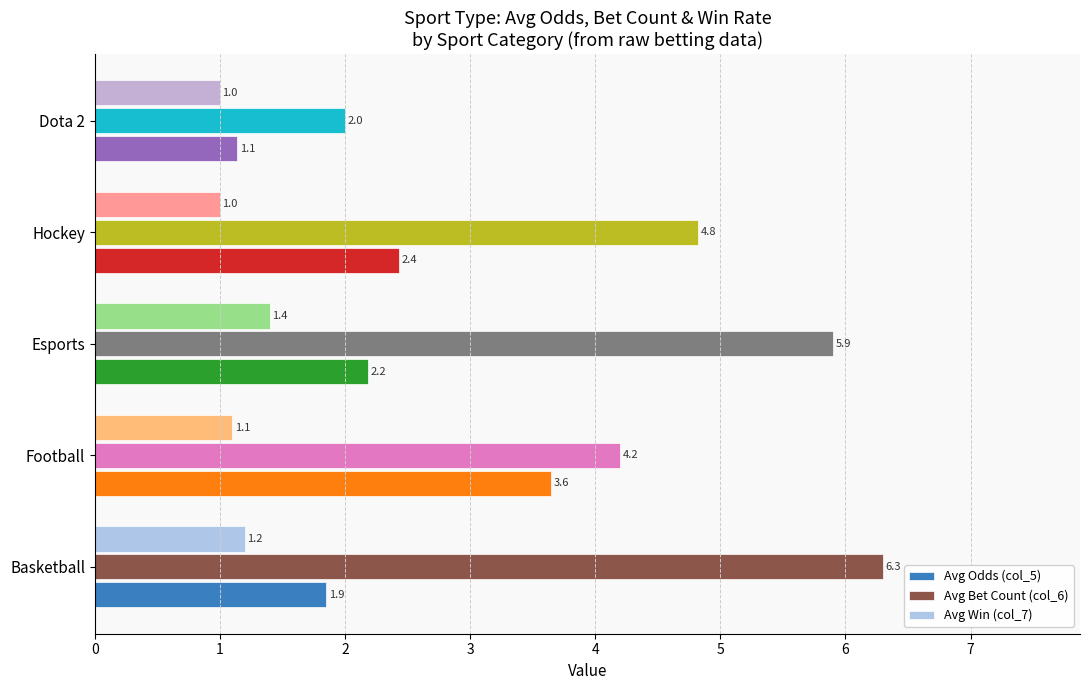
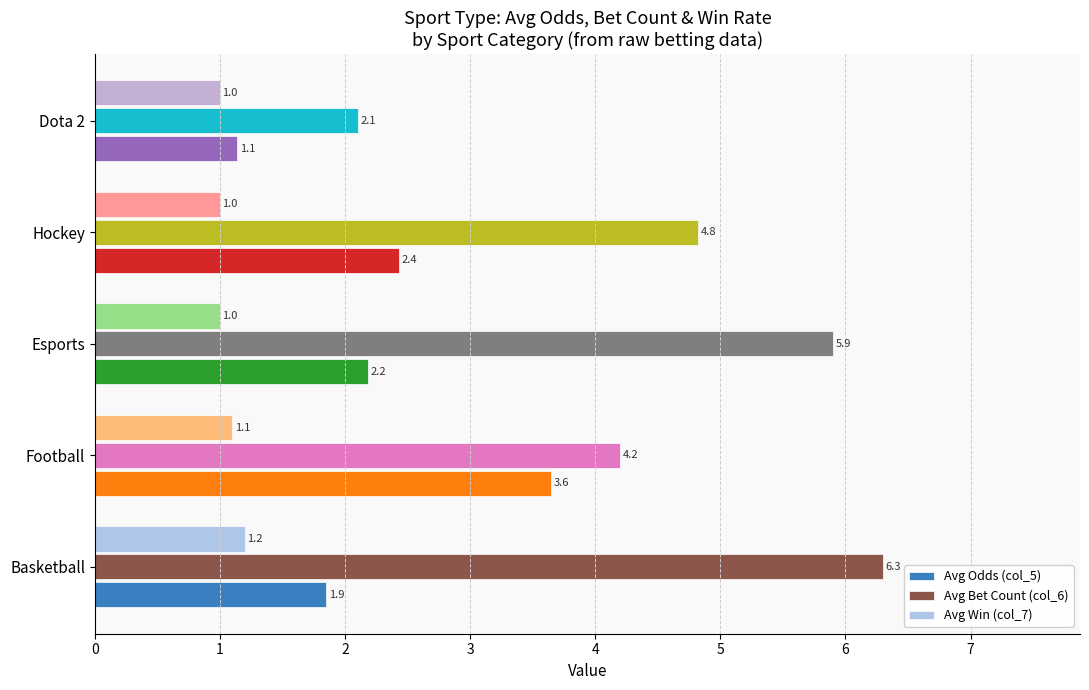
  {
    "Avg Odds (col_5)": {
      "Dota 2": 1.1,
      "Hockey": 2.4,
      "Esports": 2.2,
      "Football": 3.6,
      "Basketball": 1.9
    },
    "Avg Bet Count (col_6)": {
-     "Dota 2": 2.0,
+     "Dota 2": 2.1,
      "Hockey": 4.8,
      "Esports": 5.9,
      "Football": 4.2,
      "Basketball": 6.3
    },
    "Avg Win (col_7)": {
      "Dota 2": 1.0,
      "Hockey": 1.0,
-     "Esports": 1.4,
+     "Esports": 1.0,
      "Football": 1.1,
      "Basketball": 1.2
    }
  }
